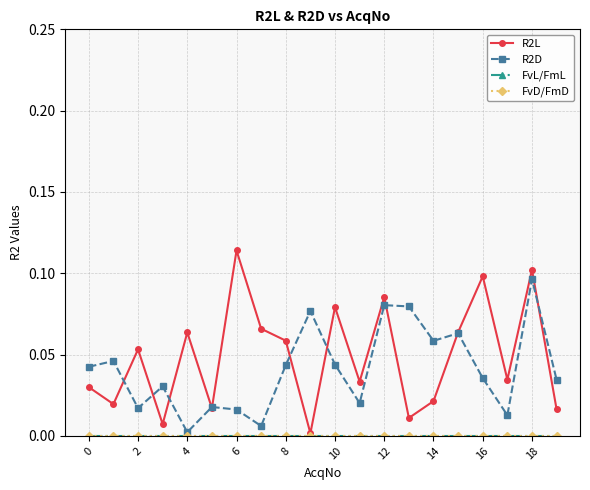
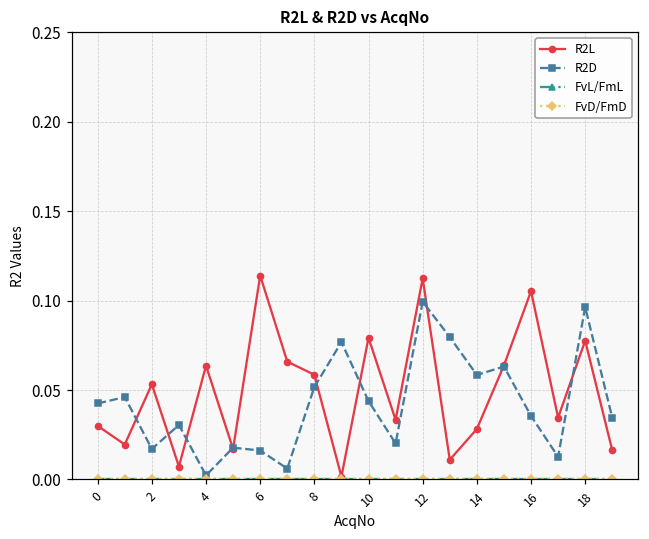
  {
    "R2L": {
      "0": 0.030,
      "2": 0.053,
      "4": 0.064,
      "6": 0.114,
      "8": 0.059,
      "10": 0.079,
-     "12": 0.085,
-     "14": 0.021,
-     "16": 0.098,
-     "18": 0.102
+     "12": 0.112,
+     "14": 0.028,
+     "16": 0.105,
+     "18": 0.078
    },
    "R2D": {
      "0": 0.042,
      "2": 0.017,
      "4": 0.002,
      "6": 0.016,
-     "8": 0.044,
+     "8": 0.052,
      "10": 0.044,
-     "12": 0.080,
+     "12": 0.099,
      "14": 0.058,
      "16": 0.036,
      "18": 0.096
    },
    "FvD/FmD": {
      "0": 0.000,
      "2": 0.000,
      "4": 0.000,
      "6": 0.000,
      "8": 0.000,
      "10": 0.000,
      "12": 0.000,
      "14": 0.000,
      "16": 0.000,
      "18": 0.000
    }
  }
